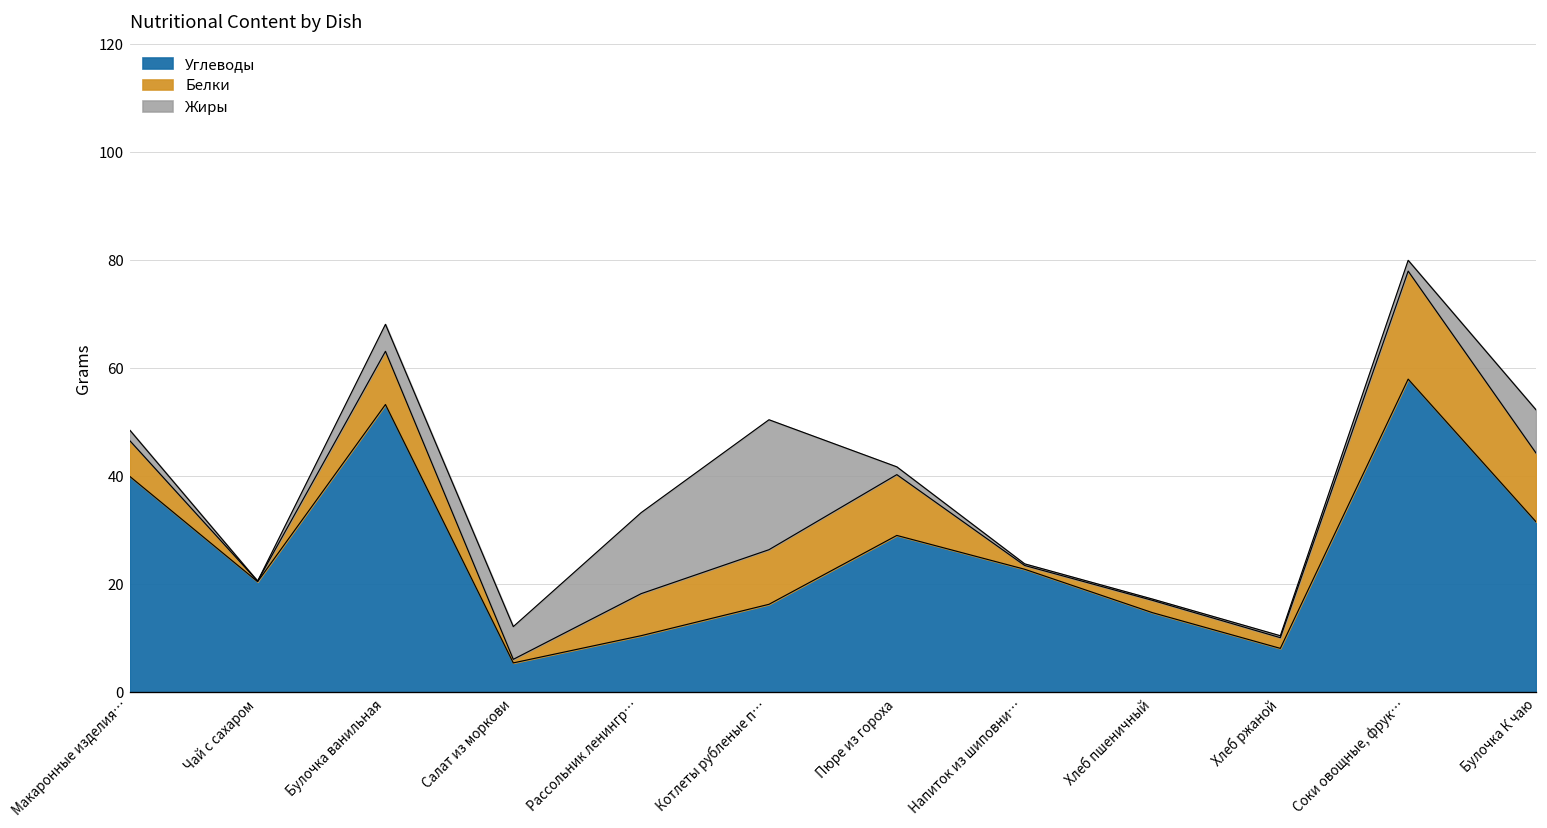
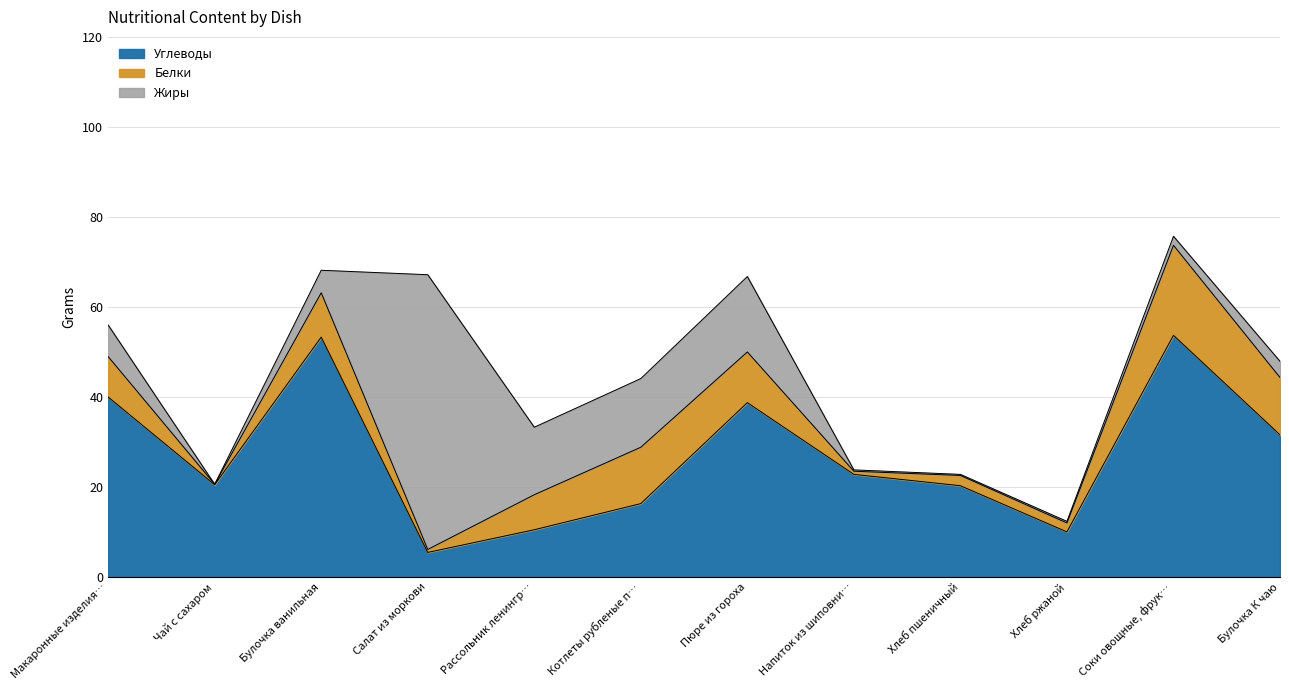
  {
    "Углеводы": {
      "Макаронные изделия…": 40,
      "Булочка ванильная": 53,
      "Салат из моркови": 5,
      "Рассольник ленингр…": 11,
      "Котлеты рубленые п…": 16,
-     "Пюре из гороха": 29,
+     "Пюре из гороха": 39,
      "Напиток из шиповни…": 23,
-     "Хлеб пшеничный": 15,
-     "Хлеб ржаной": 8,
-     "Соки овощные, фрук…": 58,
+     "Хлеб пшеничный": 20,
+     "Хлеб ржаной": 10,
+     "Соки овощные, фрук…": 54,
      "Булочка К чаю": 32
    },
    "Белки": {
-     "Макаронные изделия…": 7,
+     "Макаронные изделия…": 9,
      "Булочка ванильная": 10,
      "Салат из моркови": 1,
      "Рассольник ленингр…": 8,
-     "Котлеты рубленые п…": 10,
+     "Котлеты рубленые п…": 13,
      "Пюре из гороха": 11,
      "Соки овощные, фрук…": 20,
      "Булочка К чаю": 13
    },
    "Жиры": {
-     "Макаронные изделия…": 2,
+     "Макаронные изделия…": 7,
      "Булочка ванильная": 5,
-     "Салат из моркови": 6,
+     "Салат из моркови": 61,
      "Рассольник ленингр…": 15,
-     "Котлеты рубленые п…": 24,
-     "Пюре из гороха": 1,
+     "Котлеты рубленые п…": 15,
+     "Пюре из гороха": 17,
      "Соки овощные, фрук…": 2,
-     "Булочка К чаю": 8
+     "Булочка К чаю": 4
    }
  }
